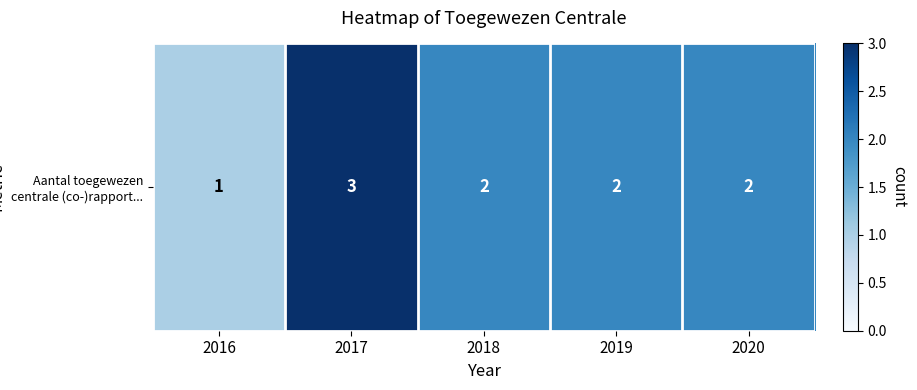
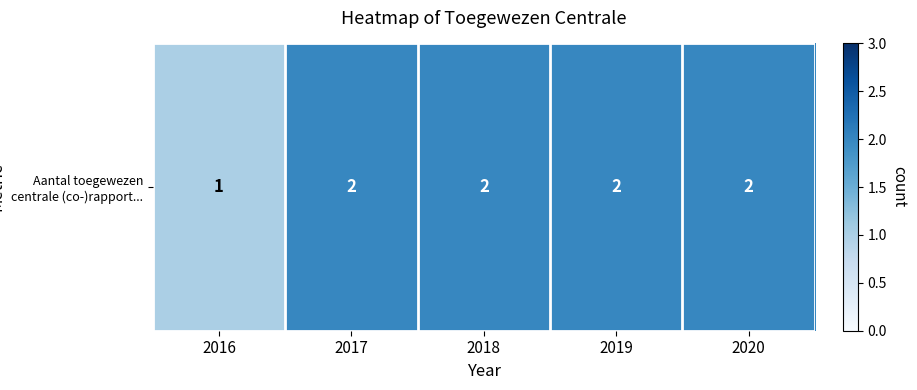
  {
    "Aantal toegewezen centrale (co-)rapport...": {
      "2016": 1,
-     "2017": 3,
+     "2017": 2,
      "2018": 2,
      "2019": 2,
      "2020": 2
    }
  }
